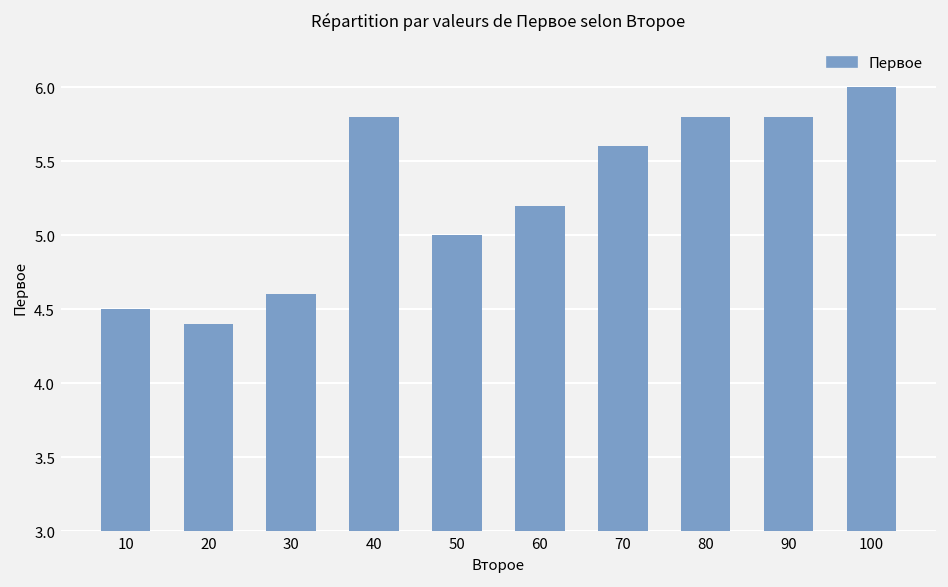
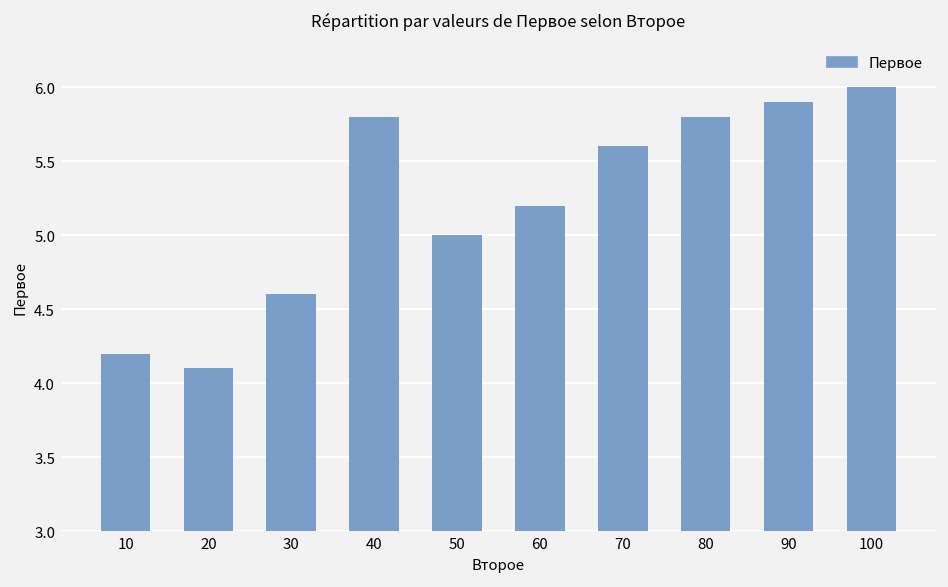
  {
-   "10": 4.5,
-   "20": 4.4,
+   "10": 4.2,
+   "20": 4.1,
    "30": 4.6,
    "40": 5.8,
    "50": 5.0,
    "60": 5.2,
    "70": 5.6,
    "80": 5.8,
-   "90": 5.8,
+   "90": 5.9,
    "100": 6.0
  }
